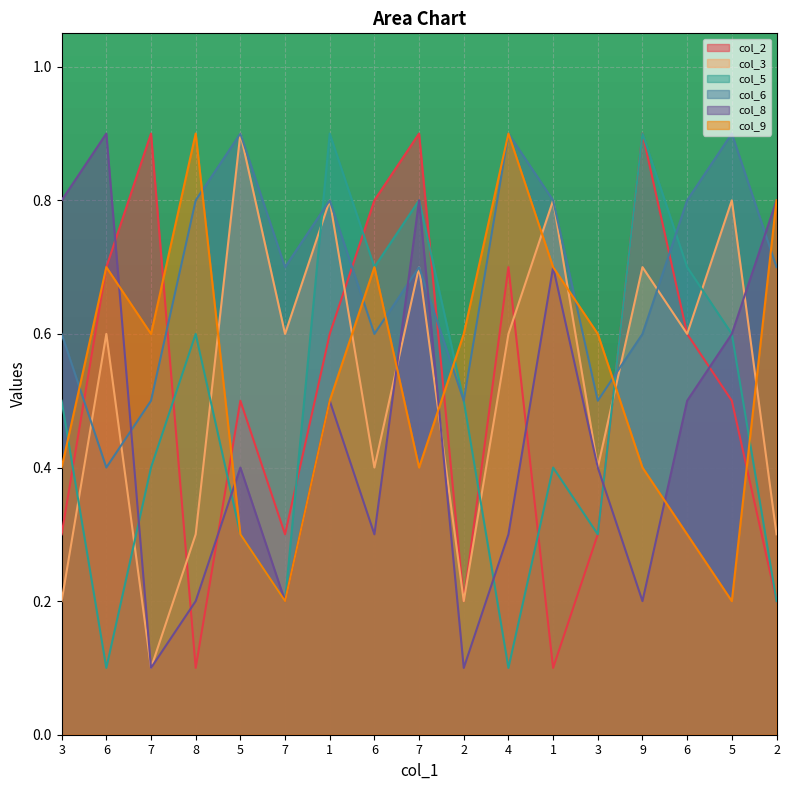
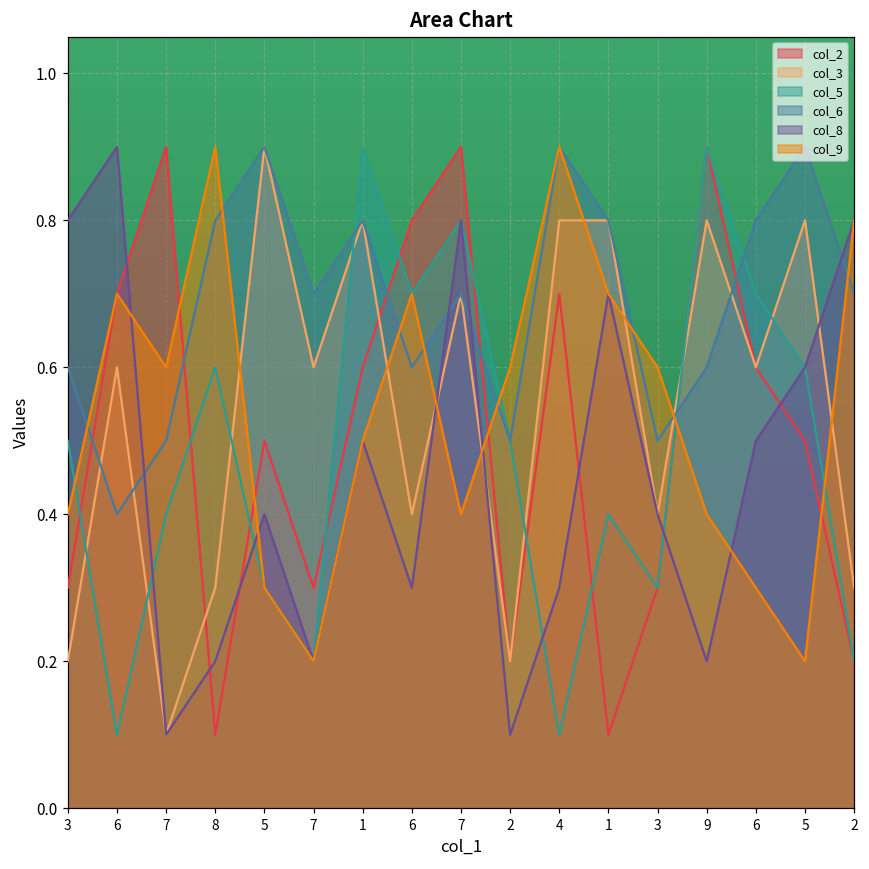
  {
    "col_2": {
      "8": 0.10,
      "4": 0.70
    },
    "col_3": {
      "8": 0.30,
-     "4": 0.60,
-     "9": 0.70
+     "4": 0.80,
+     "9": 0.80
    },
    "col_9": {
      "8": 0.90,
      "9": 0.40
    }
  }
